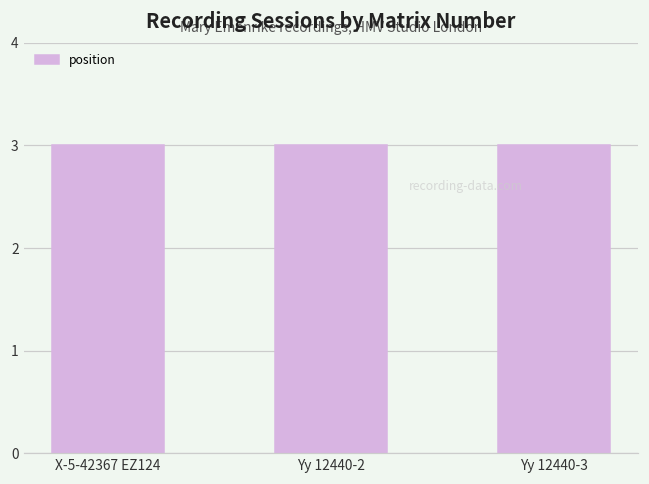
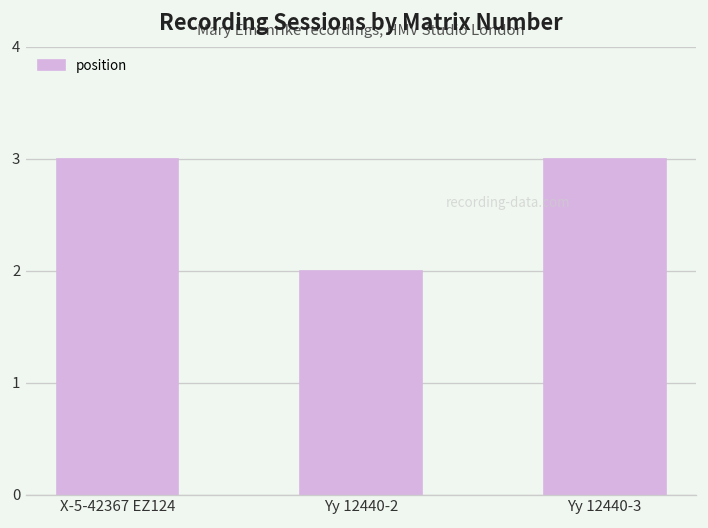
  {
    "X-5-42367 EZ124": 3,
-   "Yy 12440-2": 3,
+   "Yy 12440-2": 2,
    "Yy 12440-3": 3
  }
